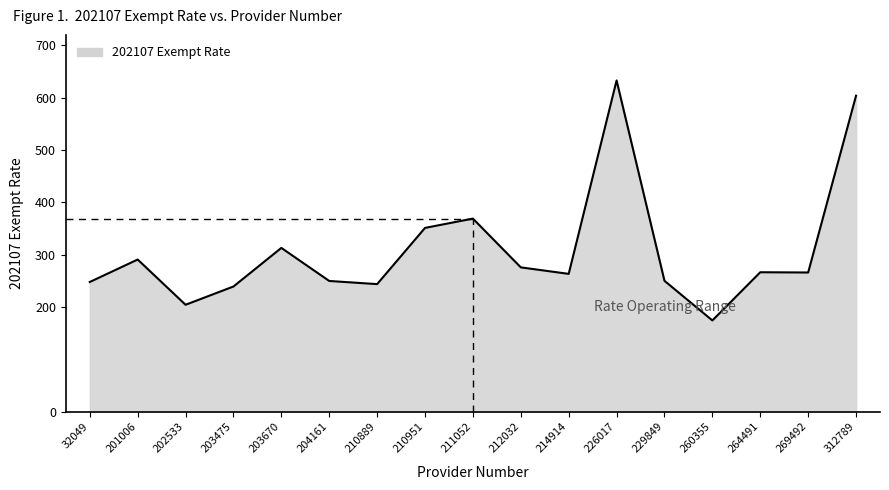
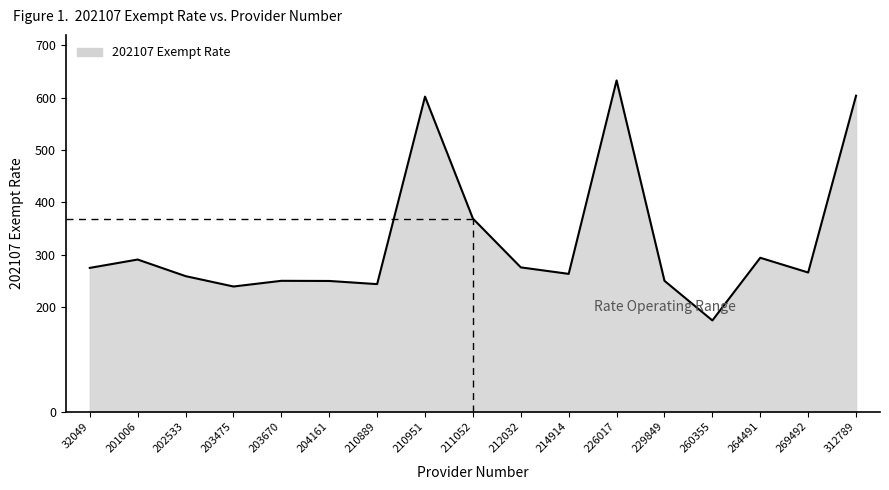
  {
    "202107 Exempt Rate": {
-     "32049": 250,
+     "32049": 270,
      "201006": 290,
-     "202533": 200,
+     "202533": 260,
      "203475": 240,
-     "203670": 310,
+     "203670": 250,
      "204161": 250,
      "210889": 240,
-     "210951": 350,
+     "210951": 600,
      "212032": 280,
      "214914": 260,
      "226017": 630,
      "229849": 250,
      "260355": 170,
-     "264491": 270,
+     "264491": 290,
      "269492": 270,
      "312789": 600
    }
  }
